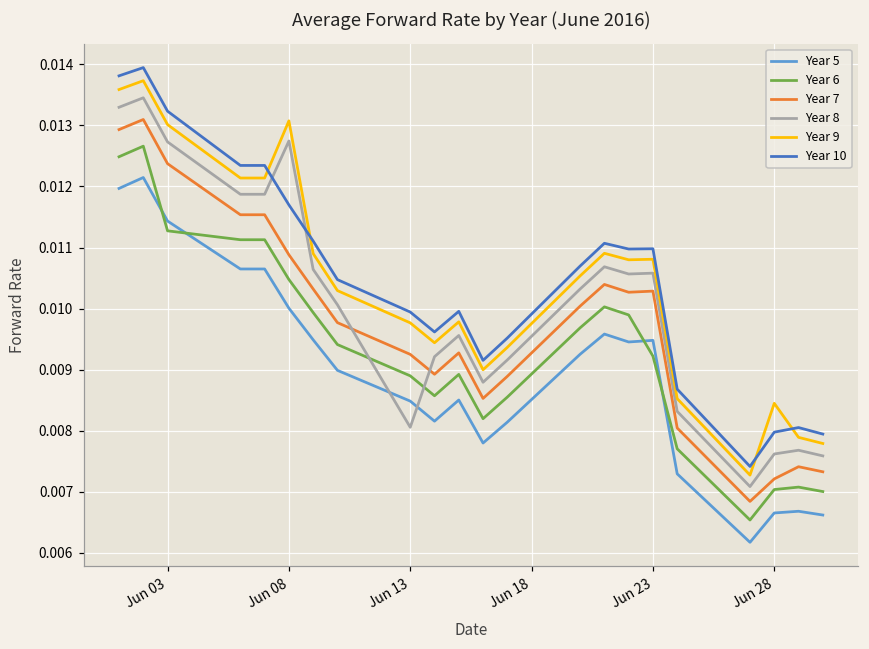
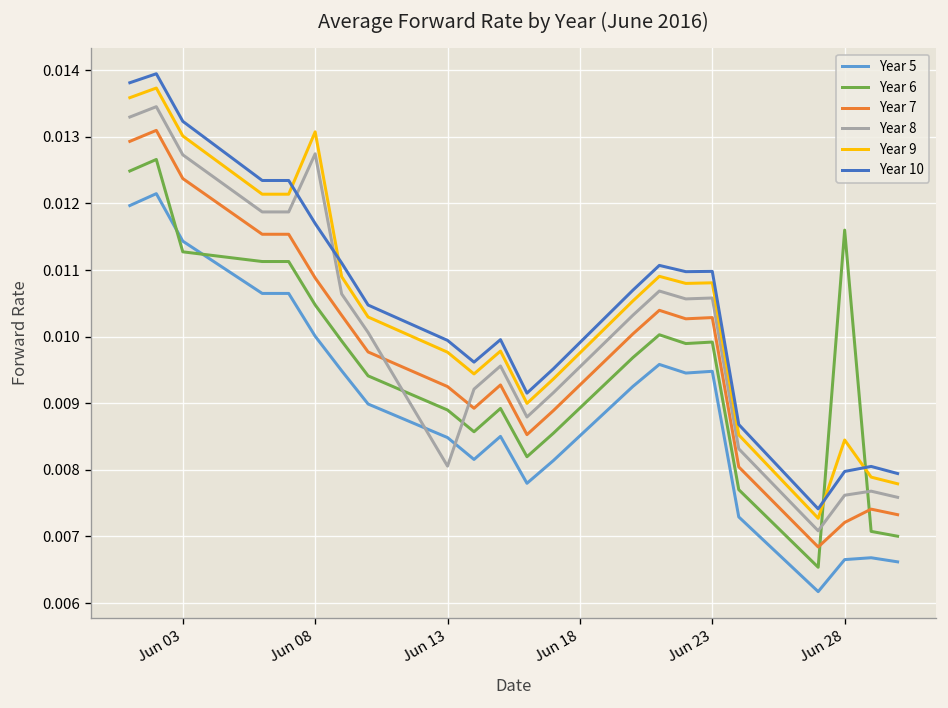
  {
    "Year 6": {
      "Jun 03": 0.0113,
      "Jun 08": 0.0105,
      "Jun 13": 0.0089,
-     "Jun 23": 0.0092,
-     "Jun 28": 0.0070
+     "Jun 23": 0.0099,
+     "Jun 28": 0.0116
    },
    "Year 7": {
      "Jun 03": 0.0124,
      "Jun 08": 0.0109,
      "Jun 13": 0.0093,
      "Jun 23": 0.0103,
      "Jun 28": 0.0072
    },
    "Year 8": {
      "Jun 03": 0.0127,
      "Jun 08": 0.0127,
      "Jun 13": 0.0081,
      "Jun 23": 0.0106,
      "Jun 28": 0.0076
    },
    "Year 9": {
      "Jun 03": 0.0130,
      "Jun 08": 0.0131,
      "Jun 13": 0.0098,
      "Jun 23": 0.0108,
      "Jun 28": 0.0084
    }
  }
